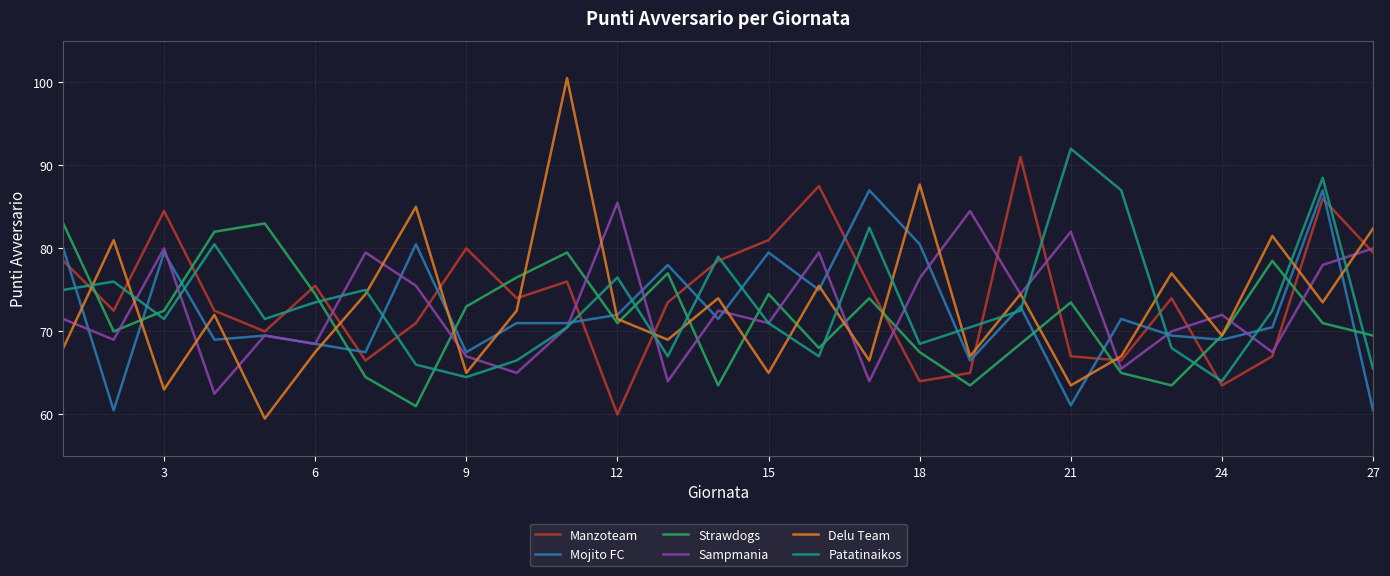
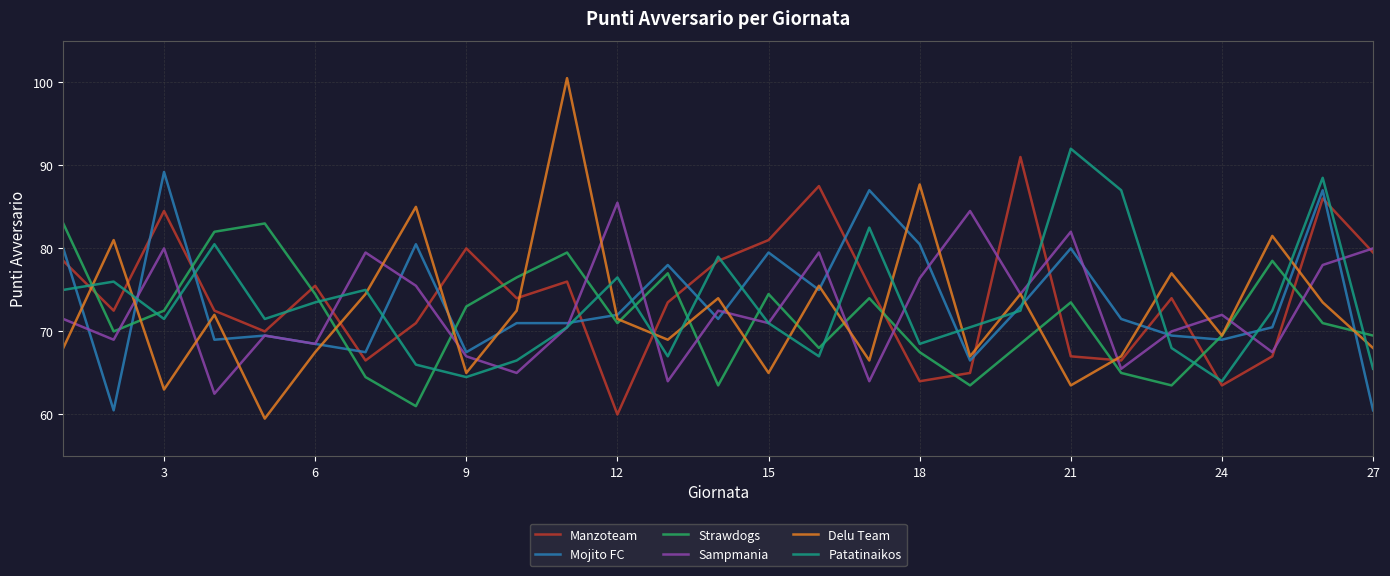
  {
    "Manzoteam": {
      "3": 85,
      "6": 76,
      "9": 80,
      "12": 60,
      "15": 81,
      "18": 64,
      "21": 67,
      "24": 64,
      "27": 80
    },
    "Mojito FC": {
-     "3": 80,
+     "3": 89,
      "9": 68,
      "12": 72,
      "15": 80,
      "18": 81,
-     "21": 61,
+     "21": 80,
      "24": 69,
      "27": 61
    },
    "Sampmania": {
      "3": 80,
      "9": 67,
      "12": 86,
      "18": 76,
      "21": 82,
      "24": 72,
      "27": 80
    },
    "Delu Team": {
      "3": 63,
      "6": 68,
      "9": 65,
      "12": 72,
      "15": 65,
      "18": 88,
      "21": 64,
-     "27": 82
+     "27": 68
    }
  }
